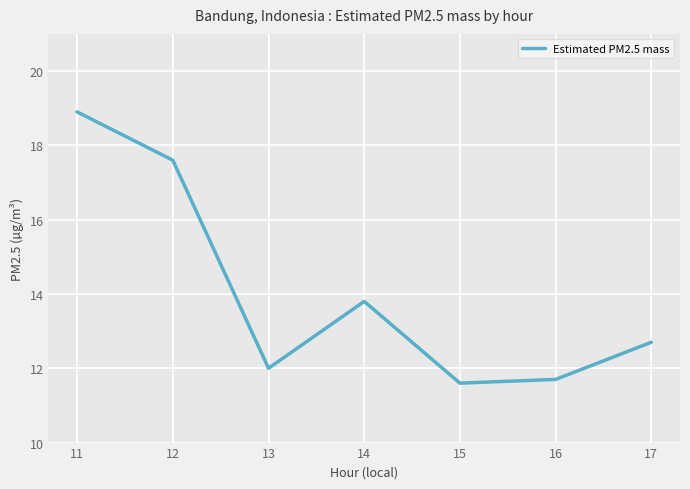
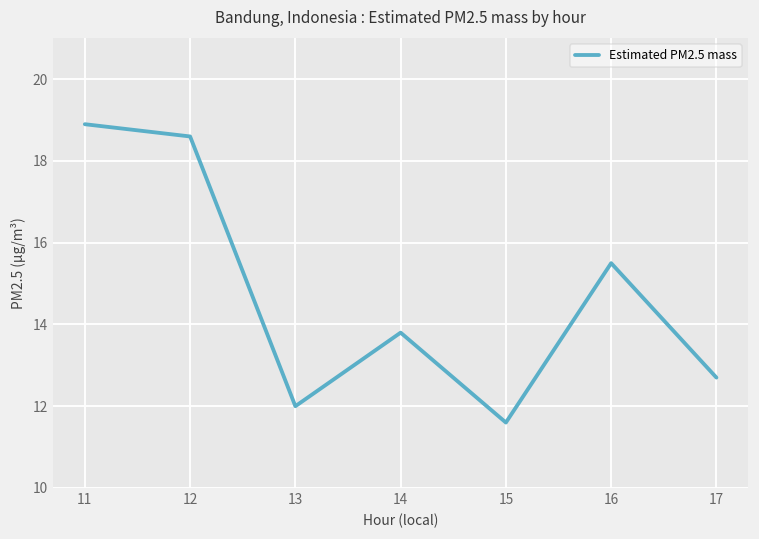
  {
    "11": 18.9,
-   "12": 17.6,
+   "12": 18.6,
    "13": 12.0,
    "14": 13.8,
    "15": 11.6,
-   "16": 11.7,
+   "16": 15.5,
    "17": 12.7
  }
